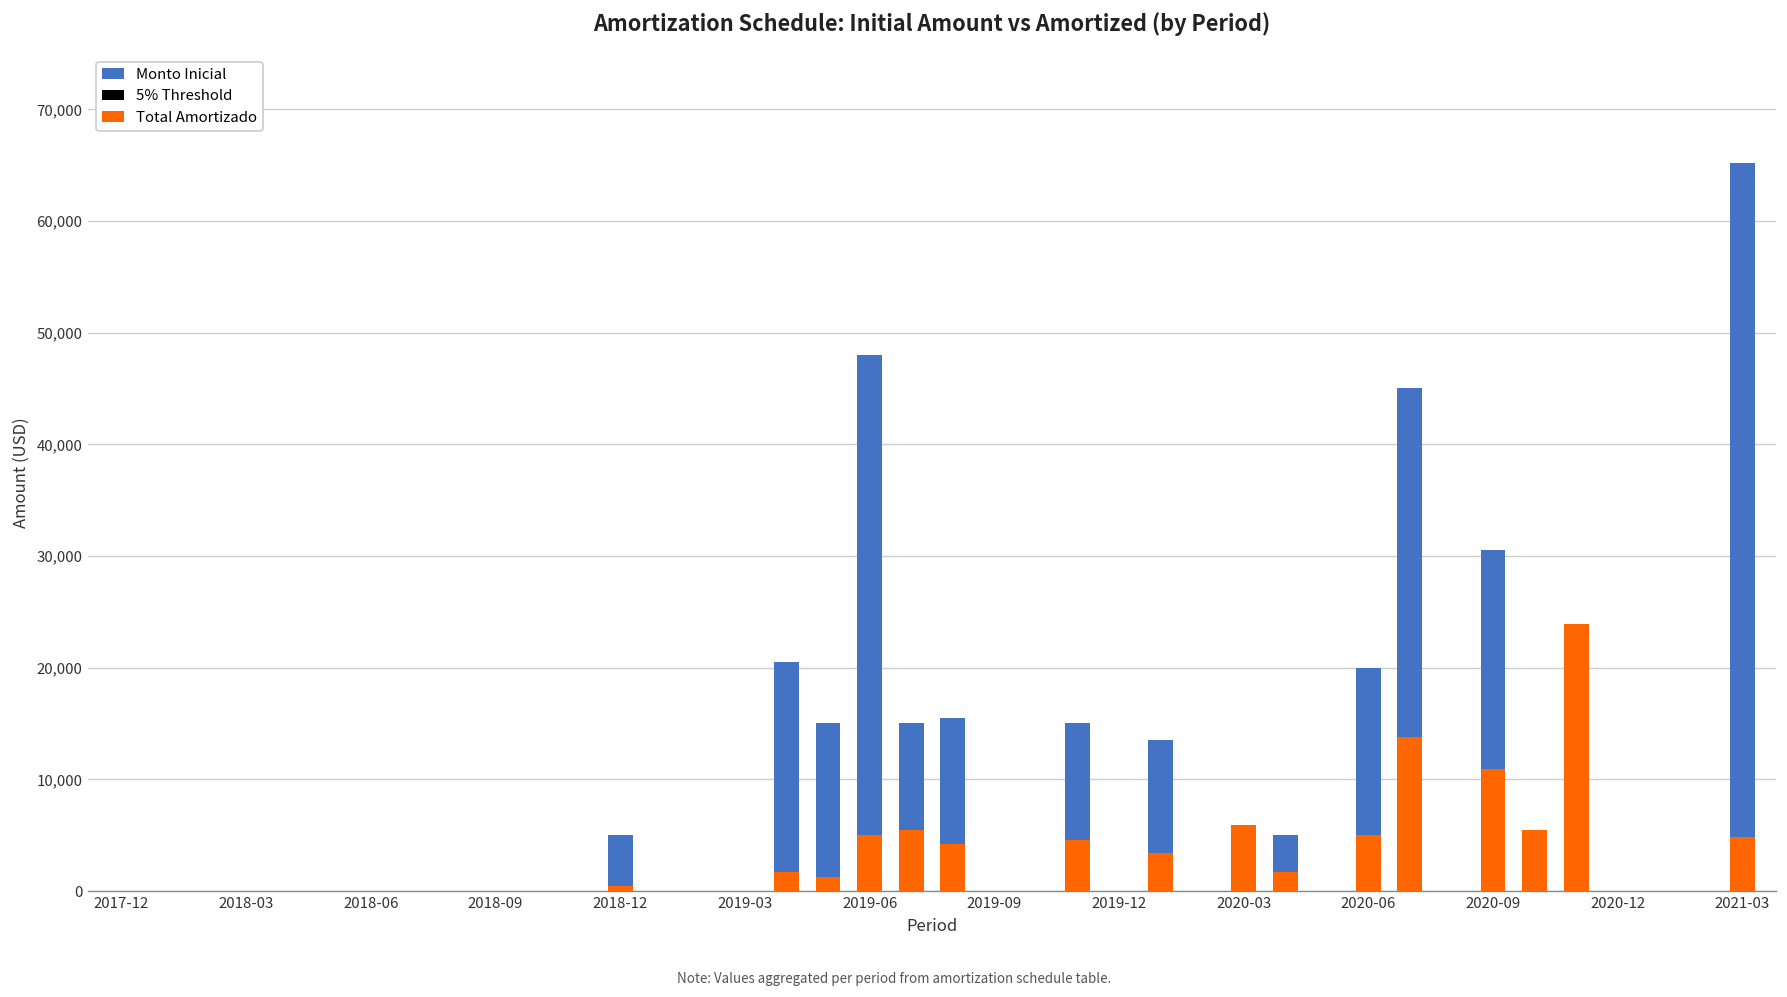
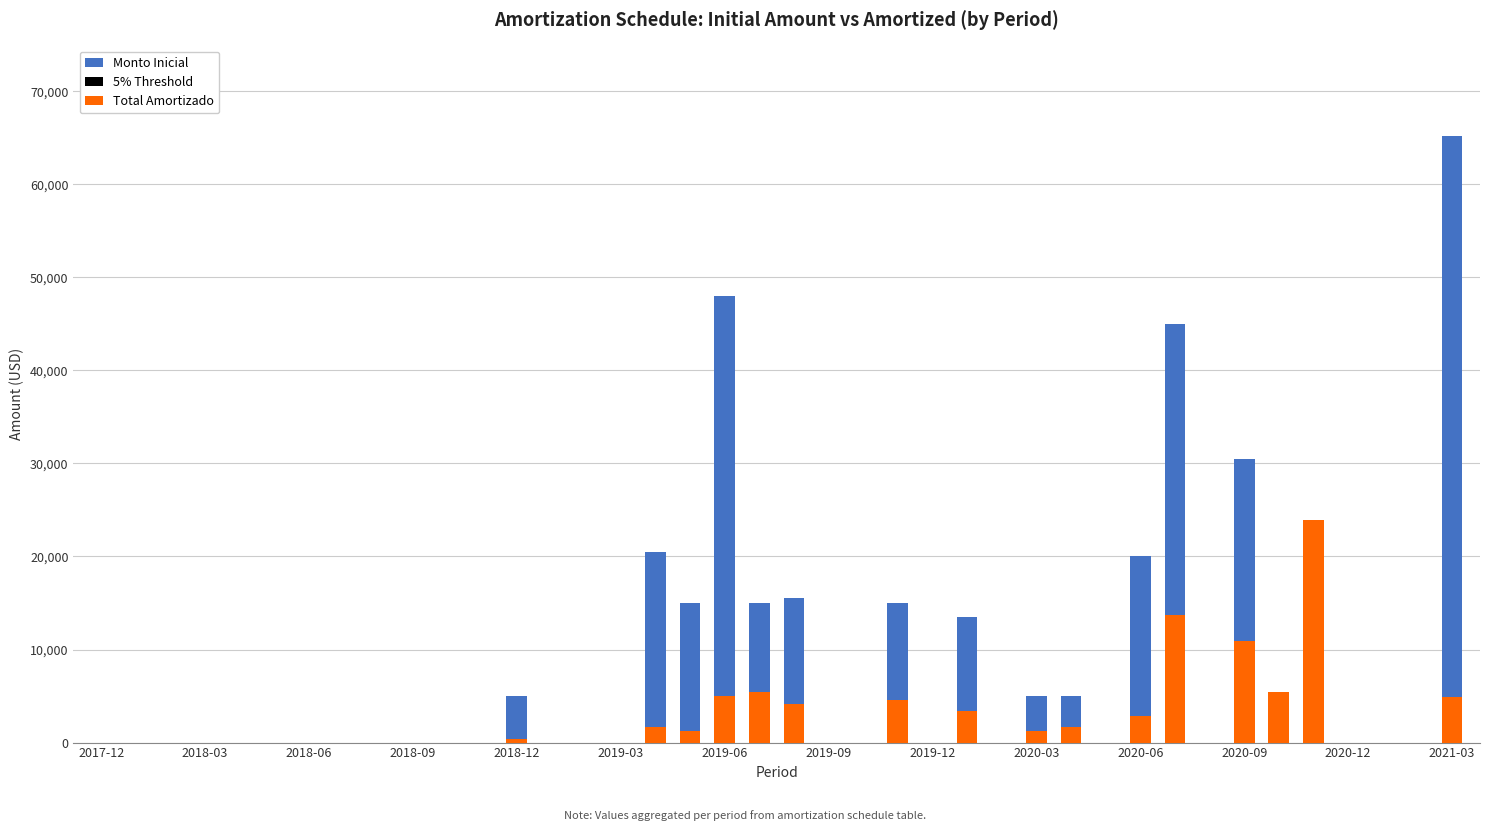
  {
    "Monto Inicial": {
      "2017-12": "0",
      "2018-03": "0",
      "2018-06": "0",
      "2018-09": "0",
      "2018-12": "5,000",
      "2019-03": "0",
      "2019-06": "48,000",
      "2019-09": "0",
      "2019-12": "0",
      "2020-06": "20,000",
      "2020-09": "31,000",
      "2020-12": "0",
      "2021-03": "65,000"
    },
    "5% Threshold": {
      "2017-12": "0",
      "2018-03": "0",
      "2018-06": "0",
      "2018-09": "0",
      "2019-03": "0",
      "2019-09": "0",
      "2019-12": "0",
      "2020-12": "0"
    },
    "Total Amortizado": {
      "2017-12": "0",
      "2018-03": "0",
      "2018-06": "0",
      "2018-09": "0",
      "2019-03": "0",
      "2019-09": "0",
      "2019-12": "0",
-     "2020-03": "6,000",
-     "2020-06": "5,000",
+     "2020-03": "1,000",
+     "2020-06": "3,000",
      "2020-12": "0"
    }
  }
